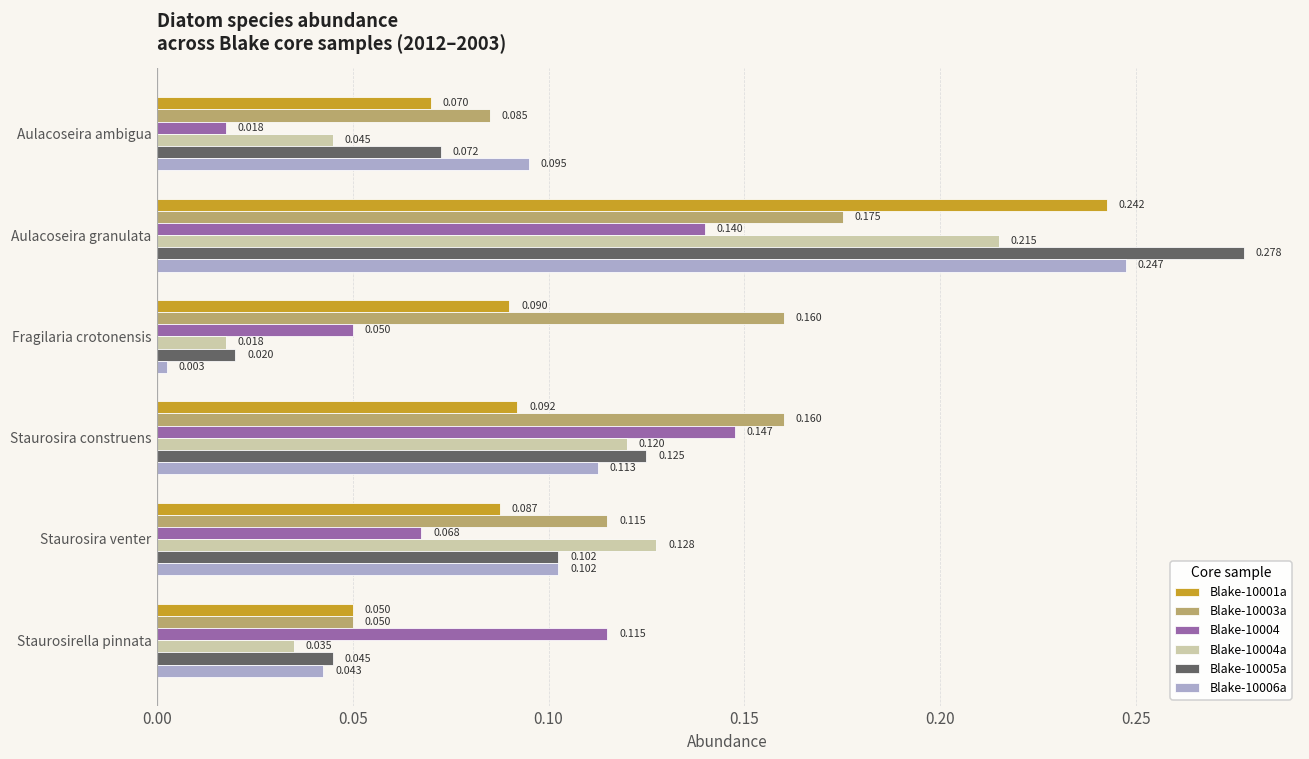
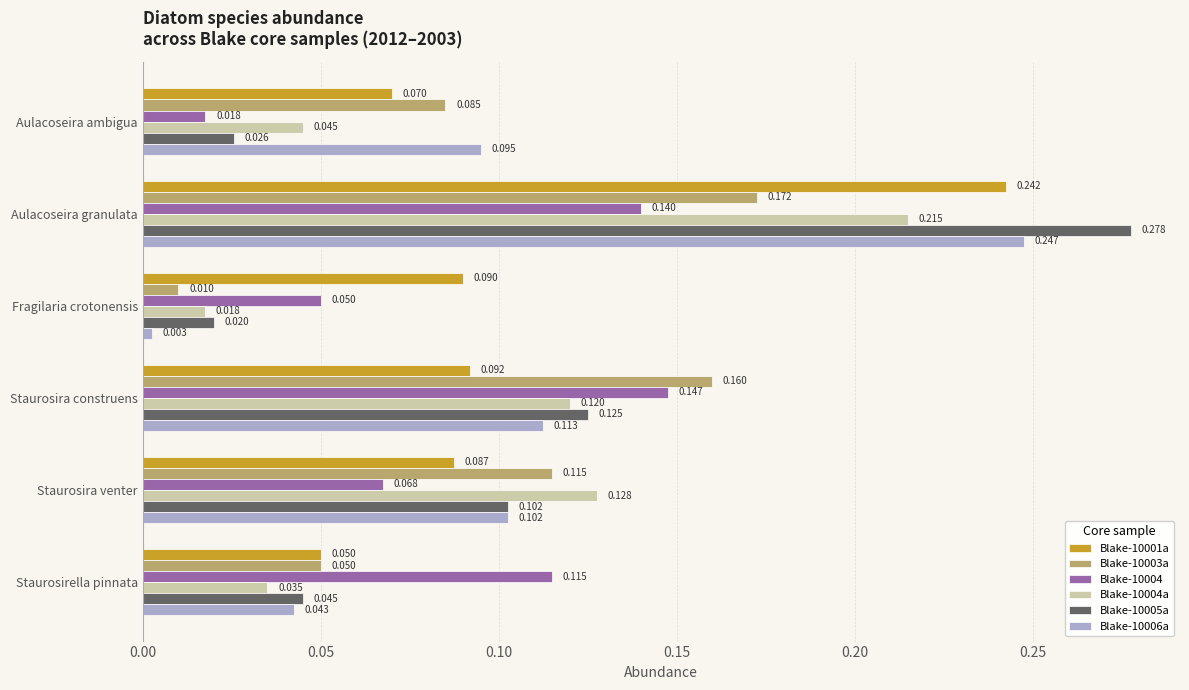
  {
    "Blake-10001a": {
      "Aulacoseira ambigua": 0.070,
      "Aulacoseira granulata": 0.242,
      "Fragilaria crotonensis": 0.090,
      "Staurosira construens": 0.092,
      "Staurosira venter": 0.087,
      "Staurosirella pinnata": 0.050
    },
    "Blake-10003a": {
      "Aulacoseira ambigua": 0.085,
-     "Aulacoseira granulata": 0.175,
-     "Fragilaria crotonensis": 0.160,
+     "Aulacoseira granulata": 0.172,
+     "Fragilaria crotonensis": 0.010,
      "Staurosira construens": 0.160,
      "Staurosira venter": 0.115,
      "Staurosirella pinnata": 0.050
    },
    "Blake-10004": {
      "Aulacoseira ambigua": 0.018,
      "Aulacoseira granulata": 0.140,
      "Fragilaria crotonensis": 0.050,
      "Staurosira construens": 0.147,
      "Staurosira venter": 0.068,
      "Staurosirella pinnata": 0.115
    },
    "Blake-10005a": {
-     "Aulacoseira ambigua": 0.072,
+     "Aulacoseira ambigua": 0.026,
      "Aulacoseira granulata": 0.278,
      "Fragilaria crotonensis": 0.020,
      "Staurosira construens": 0.125,
      "Staurosira venter": 0.102,
      "Staurosirella pinnata": 0.045
    }
  }
